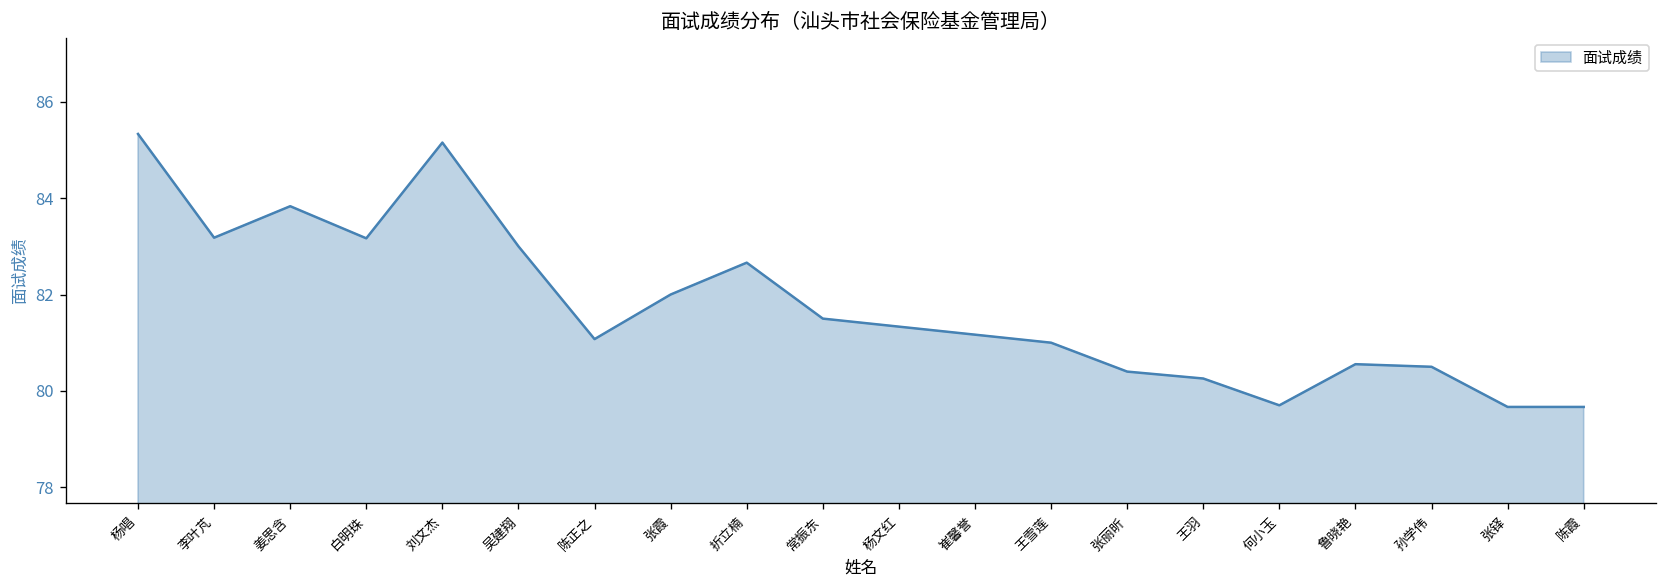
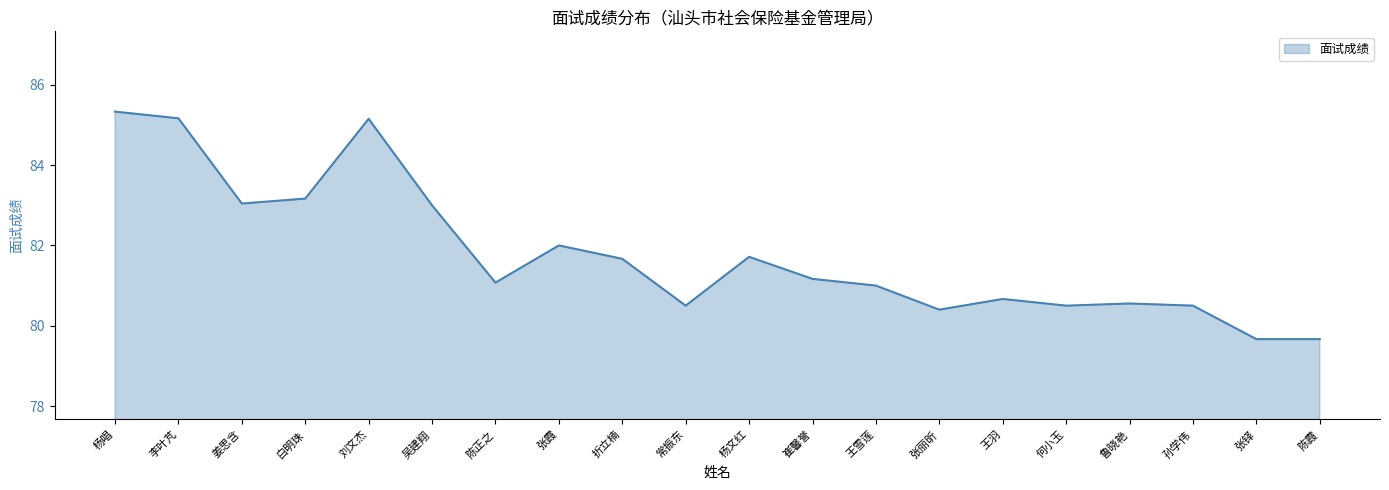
  {
    "杨唱": 85.3,
-   "李叶芃": 83.2,
-   "姜思含": 83.8,
+   "李叶芃": 85.2,
+   "姜思含": 83.0,
    "白明珠": 83.2,
    "刘文杰": 85.2,
    "吴建翔": 83.0,
    "陈正之": 81.1,
    "张霞": 82.0,
-   "折立楠": 82.7,
-   "常振东": 81.5,
-   "杨文红": 81.3,
+   "折立楠": 81.7,
+   "常振东": 80.5,
+   "杨文红": 81.7,
    "崔馨誉": 81.2,
    "王雪莲": 81.0,
    "张丽昕": 80.4,
-   "王羽": 80.3,
-   "何小玉": 79.7,
+   "王羽": 80.7,
+   "何小玉": 80.5,
    "鲁晓艳": 80.6,
    "孙学伟": 80.5,
    "张铎": 79.7,
    "陈霞": 79.7
  }
